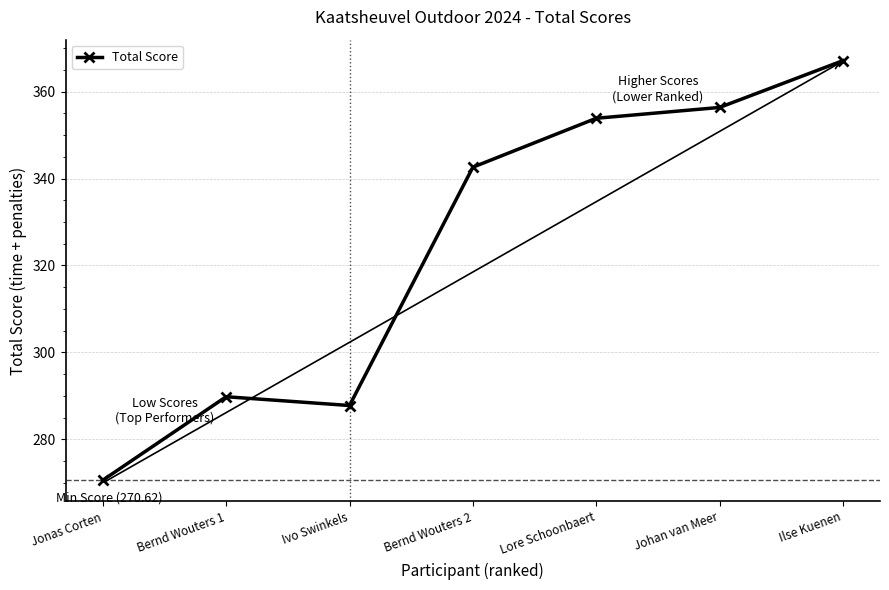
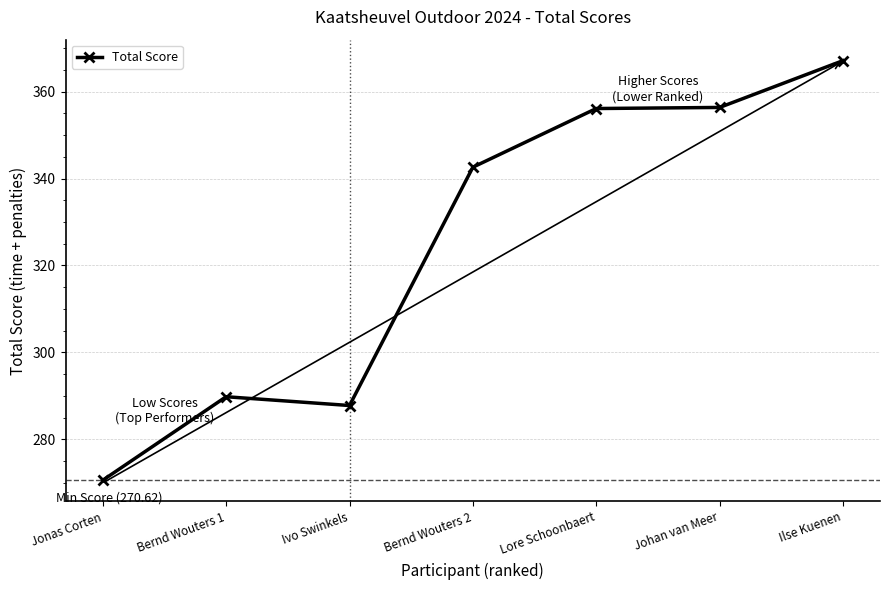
  {
    "Bernd Wouters 1": 290,
    "Ivo Swinkels": 288,
    "Bernd Wouters 2": 343,
-   "Lore Schoonbaert": 354,
+   "Lore Schoonbaert": 356,
    "Johan van Meer": 356,
    "Ilse Kuenen": 367
  }
